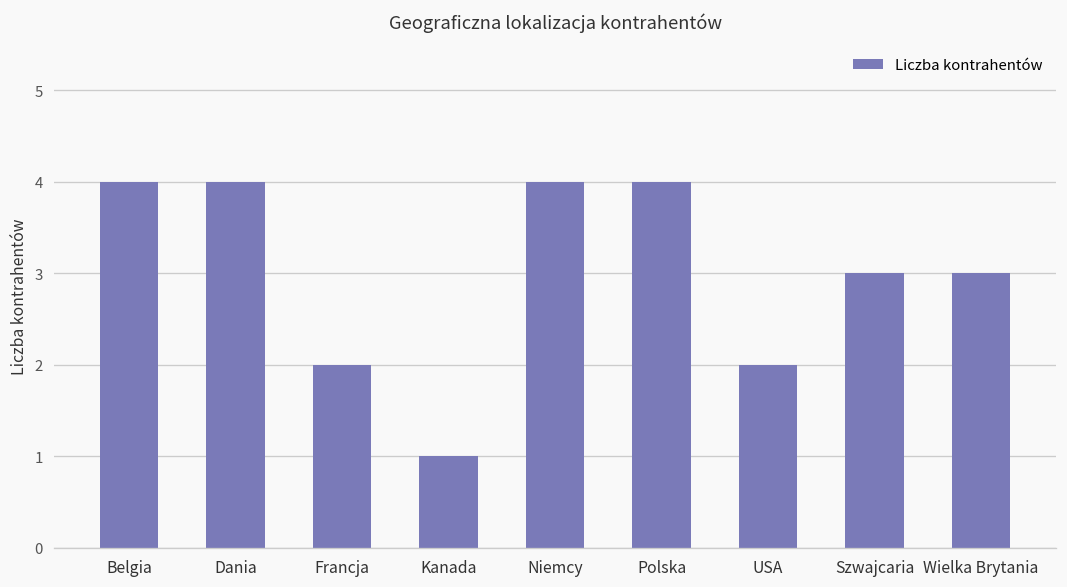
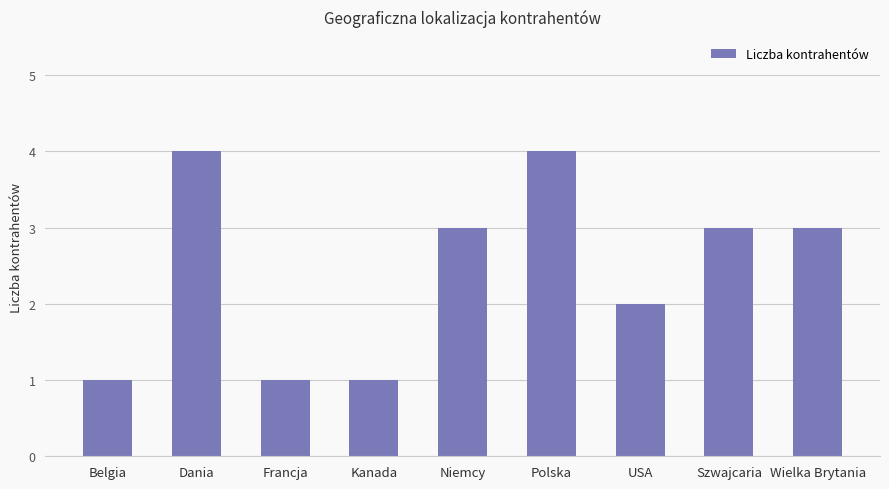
  {
-   "Belgia": 4,
+   "Belgia": 1,
    "Dania": 4,
-   "Francja": 2,
+   "Francja": 1,
    "Kanada": 1,
-   "Niemcy": 4,
+   "Niemcy": 3,
    "Polska": 4,
    "USA": 2,
    "Szwajcaria": 3,
    "Wielka Brytania": 3
  }
